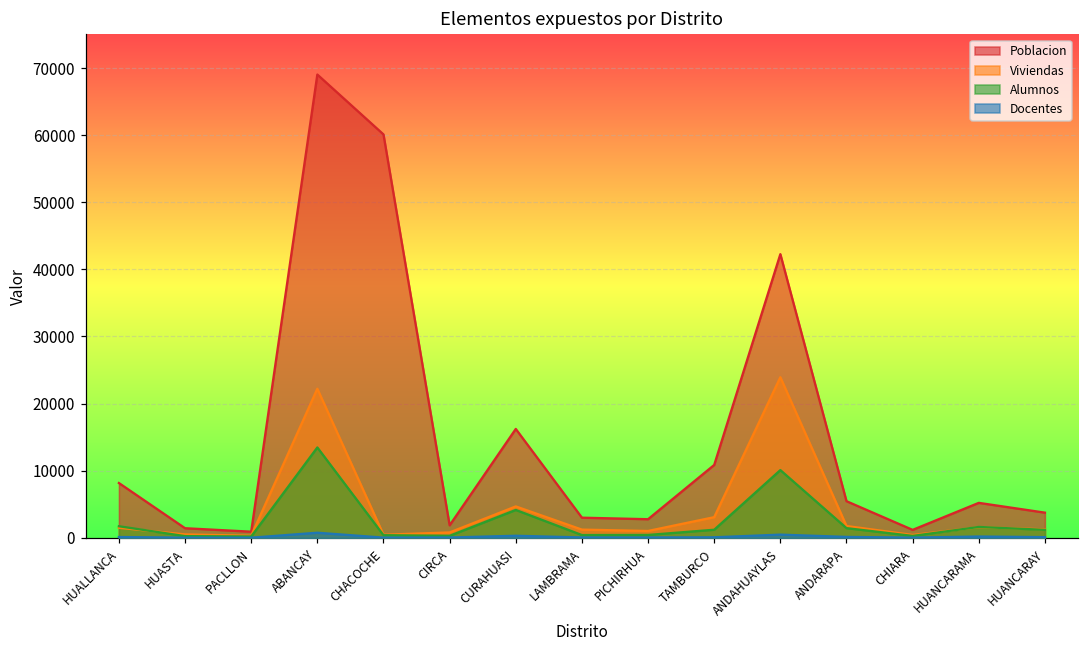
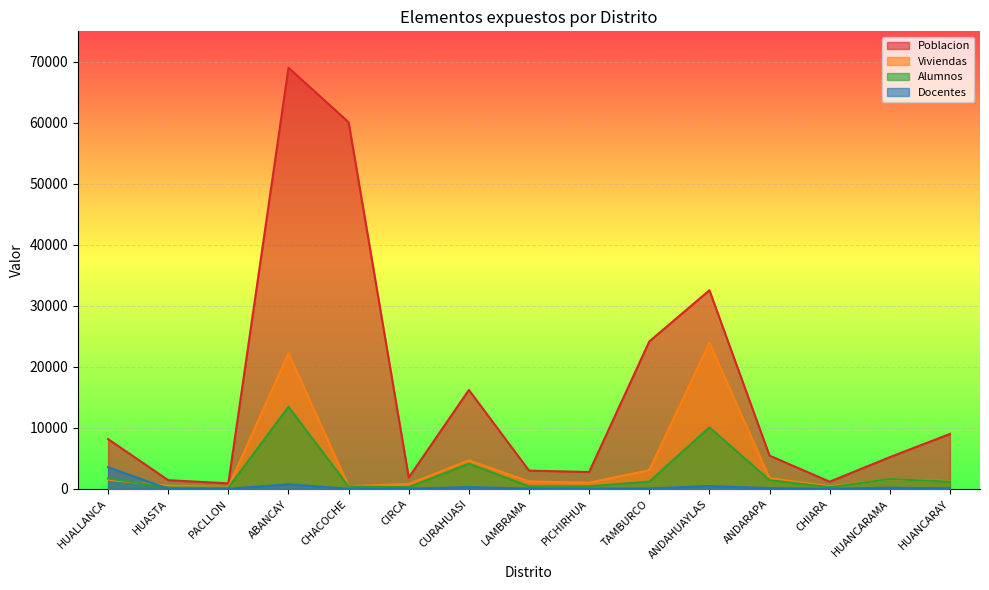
  {
    "Poblacion": {
      "HUALLANCA": 8000,
      "HUASTA": 1000,
      "PACLLON": 1000,
      "ABANCAY": 69000,
      "CHACOCHE": 60000,
      "CIRCA": 2000,
      "CURAHUASI": 16000,
      "LAMBRAMA": 3000,
      "PICHIRHUA": 3000,
-     "TAMBURCO": 11000,
-     "ANDAHUAYLAS": 42000,
+     "TAMBURCO": 24000,
+     "ANDAHUAYLAS": 33000,
      "ANDARAPA": 5000,
      "CHIARA": 1000,
      "HUANCARAMA": 5000,
-     "HUANCARAY": 4000
+     "HUANCARAY": 9000
    },
    "Viviendas": {
      "ABANCAY": 22000,
      "CIRCA": 1000,
      "CURAHUASI": 5000,
      "LAMBRAMA": 1000,
      "PICHIRHUA": 1000,
      "TAMBURCO": 3000,
      "ANDAHUAYLAS": 24000
    },
    "Alumnos": {
      "ABANCAY": 13000,
      "CURAHUASI": 4000,
      "TAMBURCO": 1000,
      "ANDAHUAYLAS": 10000
    },
    "Docentes": {
-     "HUALLANCA": 0,
+     "HUALLANCA": 4000,
      "ABANCAY": 1000,
      "CURAHUASI": 0,
      "TAMBURCO": 0,
      "ANDAHUAYLAS": 0,
      "ANDARAPA": 0,
      "HUANCARAMA": 0,
      "HUANCARAY": 0
    }
  }
